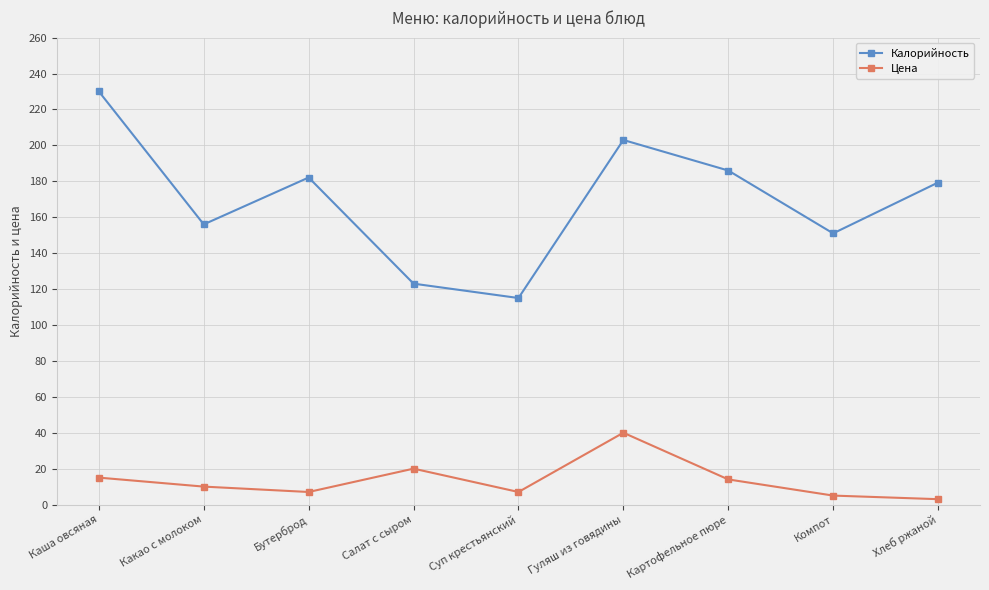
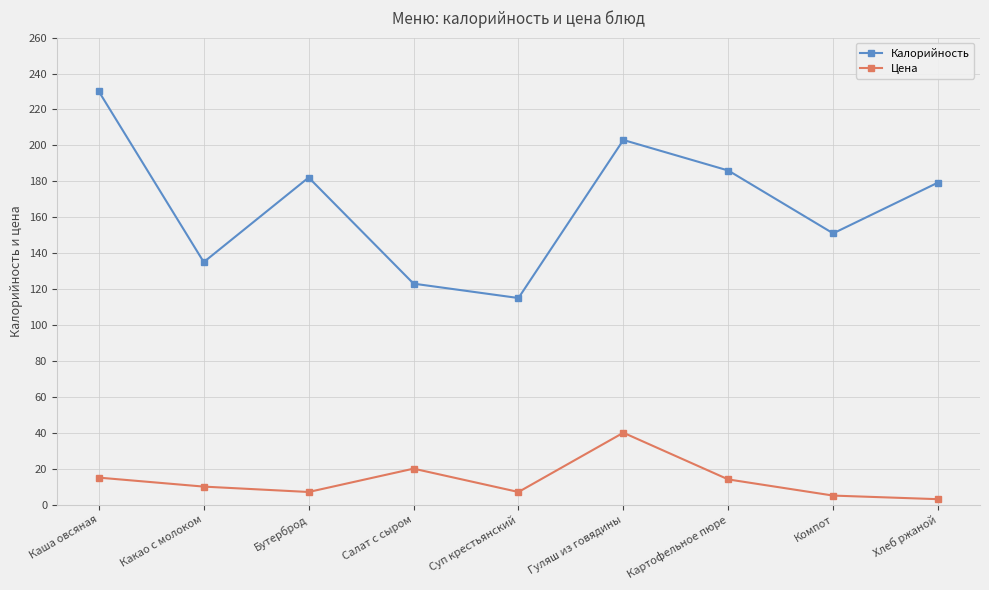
  {
    "Калорийность": {
      "Каша овсяная": 230,
-     "Какао с молоком": 156,
+     "Какао с молоком": 135,
      "Бутерброд": 182,
      "Салат с сыром": 123,
      "Суп крестьянский": 115,
      "Гуляш из говядины": 203,
      "Картофельное пюре": 186,
      "Компот": 151,
      "Хлеб ржаной": 179
    },
    "Цена": {
      "Каша овсяная": 15,
      "Какао с молоком": 10,
      "Бутерброд": 7,
      "Салат с сыром": 20,
      "Суп крестьянский": 7,
      "Гуляш из говядины": 40,
      "Картофельное пюре": 14,
      "Компот": 5,
      "Хлеб ржаной": 3
    }
  }
